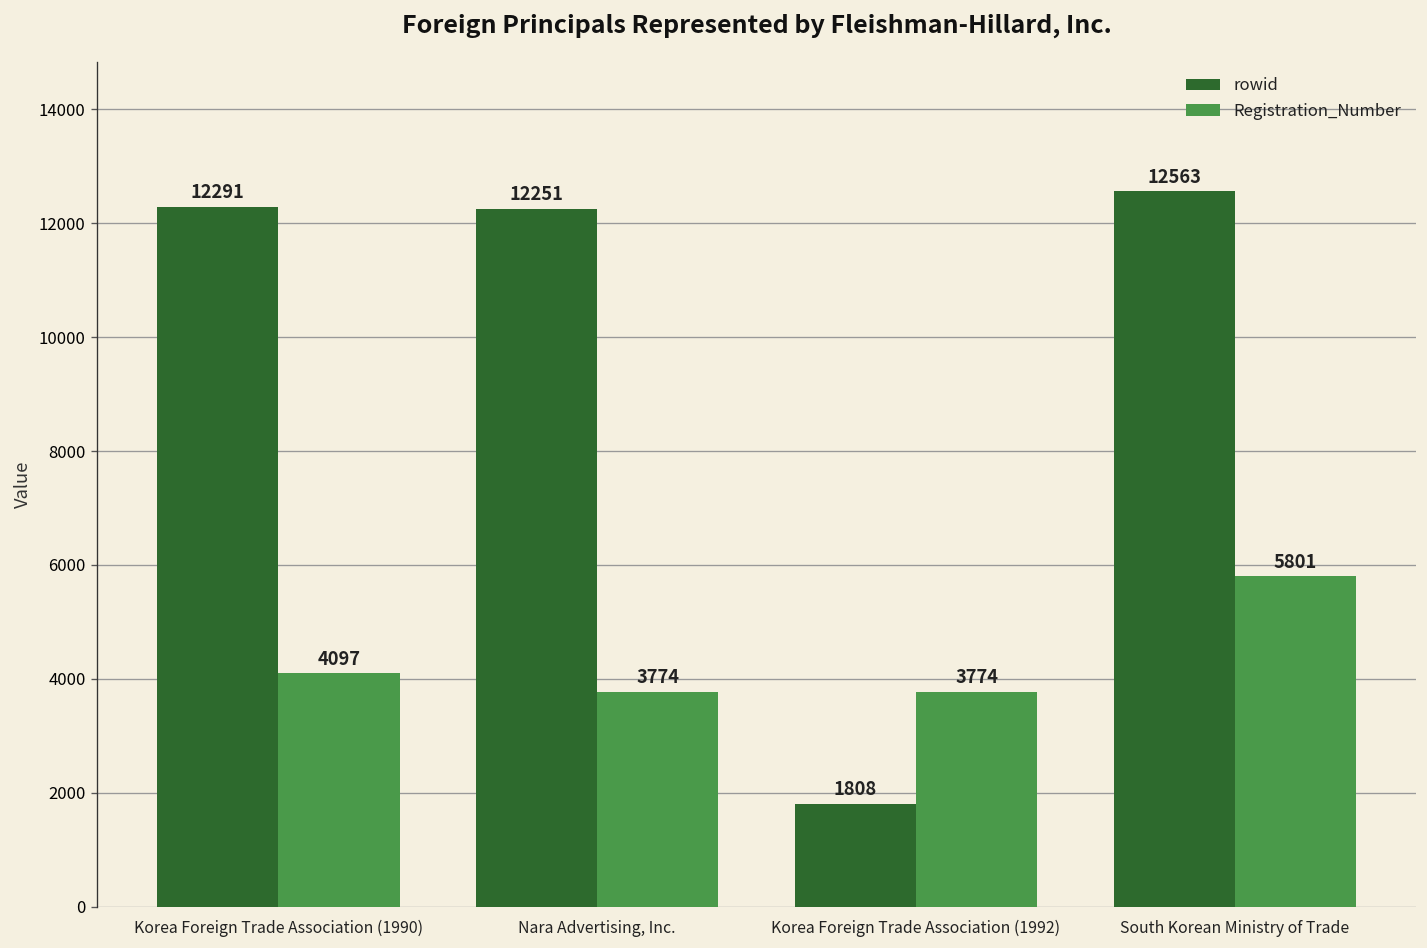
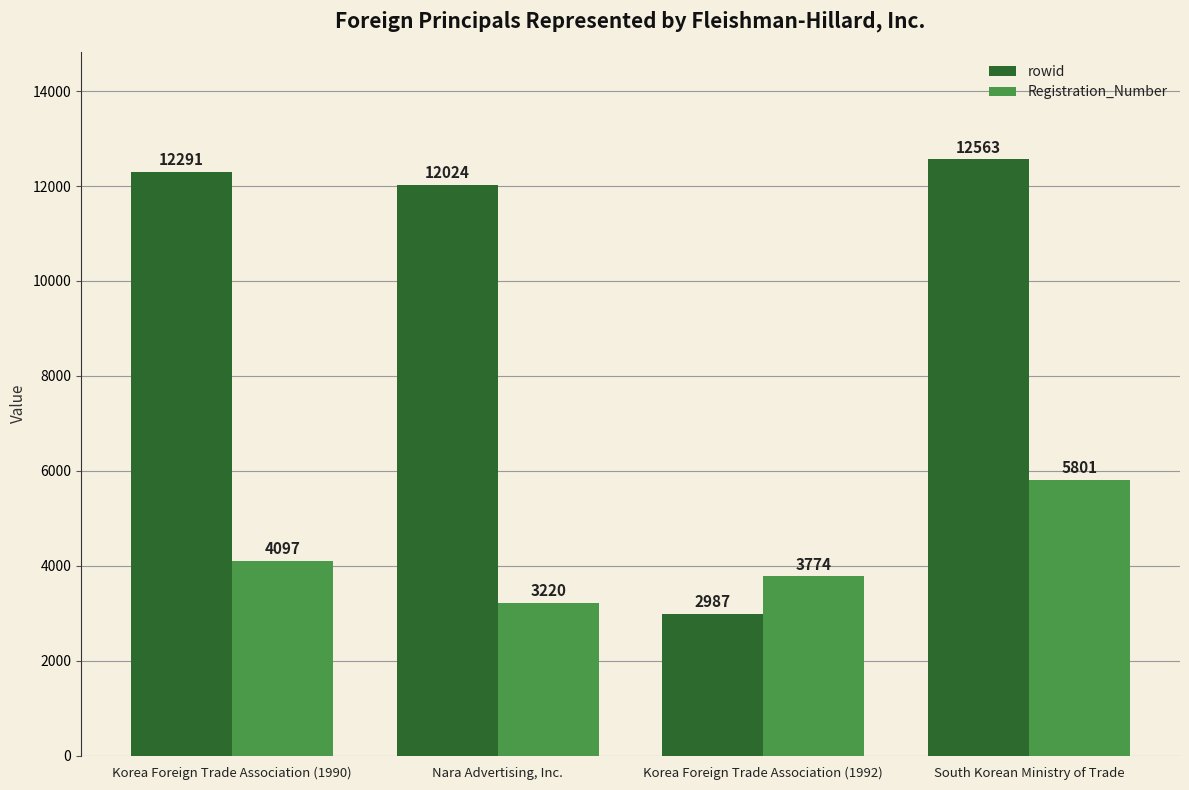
  {
    "rowid": {
      "Korea Foreign Trade Association (1990)": 12291,
-     "Nara Advertising, Inc.": 12251,
-     "Korea Foreign Trade Association (1992)": 1808,
+     "Nara Advertising, Inc.": 12024,
+     "Korea Foreign Trade Association (1992)": 2987,
      "South Korean Ministry of Trade": 12563
    },
    "Registration_Number": {
      "Korea Foreign Trade Association (1990)": 4097,
-     "Nara Advertising, Inc.": 3774,
+     "Nara Advertising, Inc.": 3220,
      "Korea Foreign Trade Association (1992)": 3774,
      "South Korean Ministry of Trade": 5801
    }
  }
